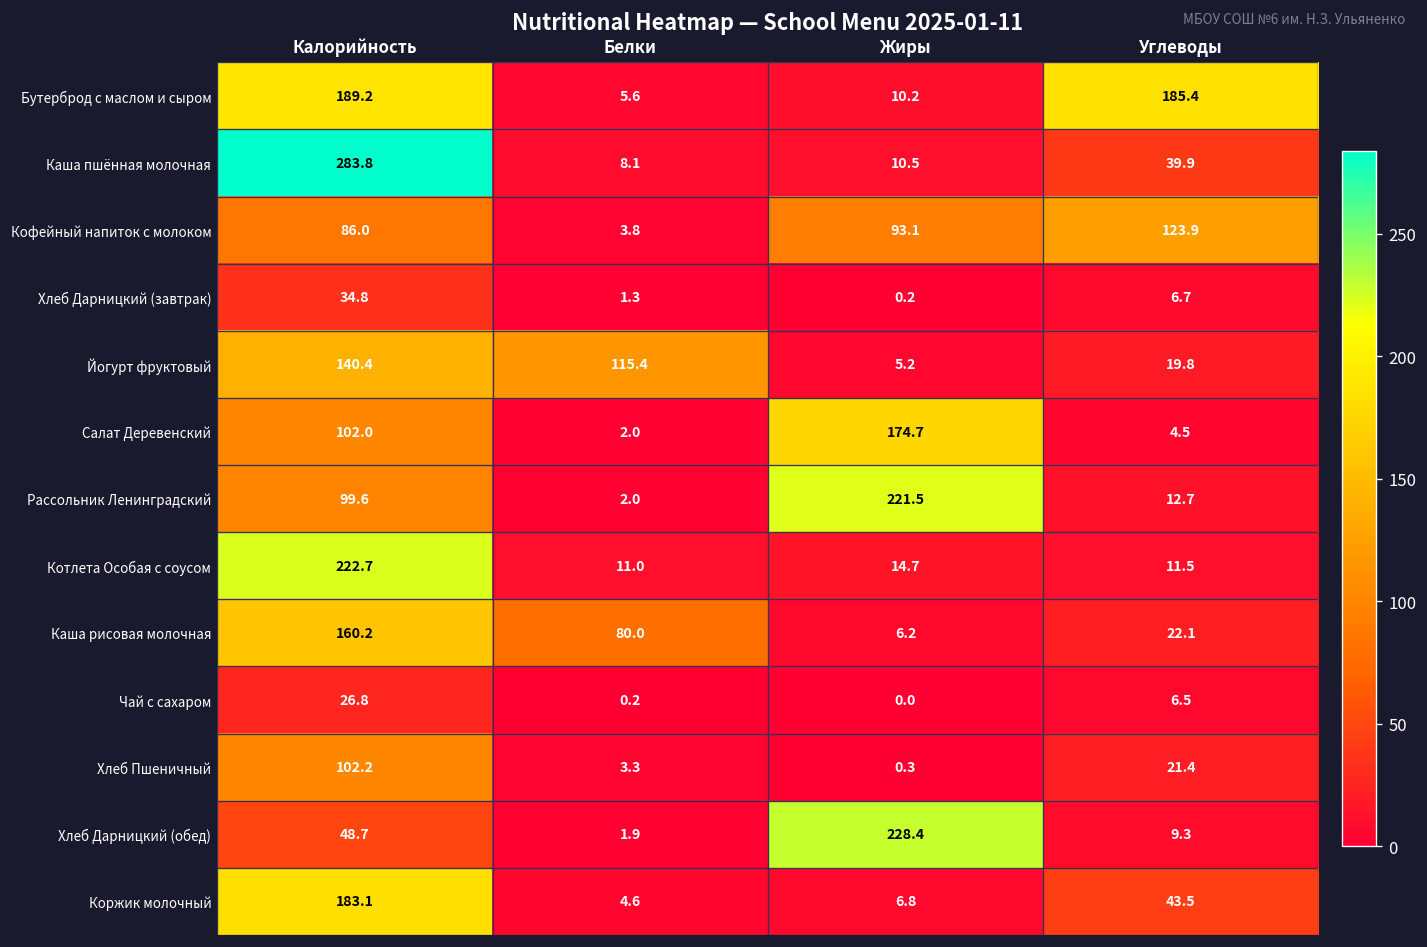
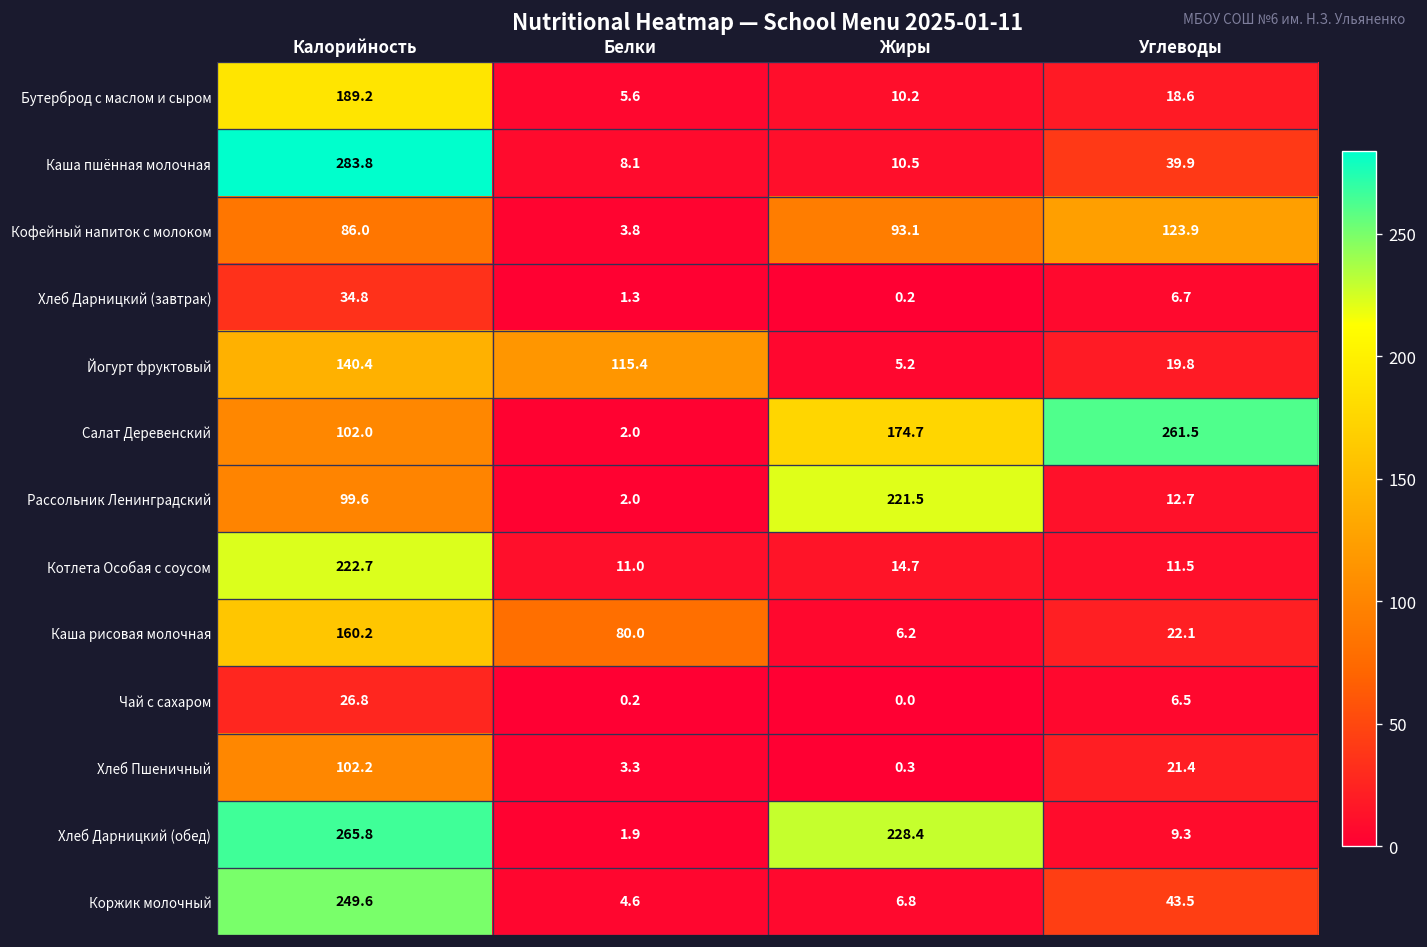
  {
    "Бутерброд с маслом и сыром": {
      "Калорийность": 189.2,
      "Белки": 5.6,
      "Жиры": 10.2,
-     "Углеводы": 185.4
+     "Углеводы": 18.6
    },
    "Каша пшённая молочная": {
      "Калорийность": 283.8,
      "Белки": 8.1,
      "Жиры": 10.5,
      "Углеводы": 39.9
    },
    "Кофейный напиток с молоком": {
      "Калорийность": 86.0,
      "Белки": 3.8,
      "Жиры": 93.1,
      "Углеводы": 123.9
    },
    "Хлеб Дарницкий (завтрак)": {
      "Калорийность": 34.8,
      "Белки": 1.3,
      "Жиры": 0.2,
      "Углеводы": 6.7
    },
    "Йогурт фруктовый": {
      "Калорийность": 140.4,
      "Белки": 115.4,
      "Жиры": 5.2,
      "Углеводы": 19.8
    },
    "Салат Деревенский": {
      "Калорийность": 102.0,
      "Белки": 2.0,
      "Жиры": 174.7,
-     "Углеводы": 4.5
+     "Углеводы": 261.5
    },
    "Рассольник Ленинградский": {
      "Калорийность": 99.6,
      "Белки": 2.0,
      "Жиры": 221.5,
      "Углеводы": 12.7
    },
    "Котлета Особая с соусом": {
      "Калорийность": 222.7,
      "Белки": 11.0,
      "Жиры": 14.7,
      "Углеводы": 11.5
    },
    "Каша рисовая молочная": {
      "Калорийность": 160.2,
      "Белки": 80.0,
      "Жиры": 6.2,
      "Углеводы": 22.1
    },
    "Чай с сахаром": {
      "Калорийность": 26.8,
      "Белки": 0.2,
      "Жиры": 0.0,
      "Углеводы": 6.5
    },
    "Хлеб Пшеничный": {
      "Калорийность": 102.2,
      "Белки": 3.3,
      "Жиры": 0.3,
      "Углеводы": 21.4
    },
    "Хлеб Дарницкий (обед)": {
-     "Калорийность": 48.7,
+     "Калорийность": 265.8,
      "Белки": 1.9,
      "Жиры": 228.4,
      "Углеводы": 9.3
    },
    "Коржик молочный": {
-     "Калорийность": 183.1,
+     "Калорийность": 249.6,
      "Белки": 4.6,
      "Жиры": 6.8,
      "Углеводы": 43.5
    }
  }
